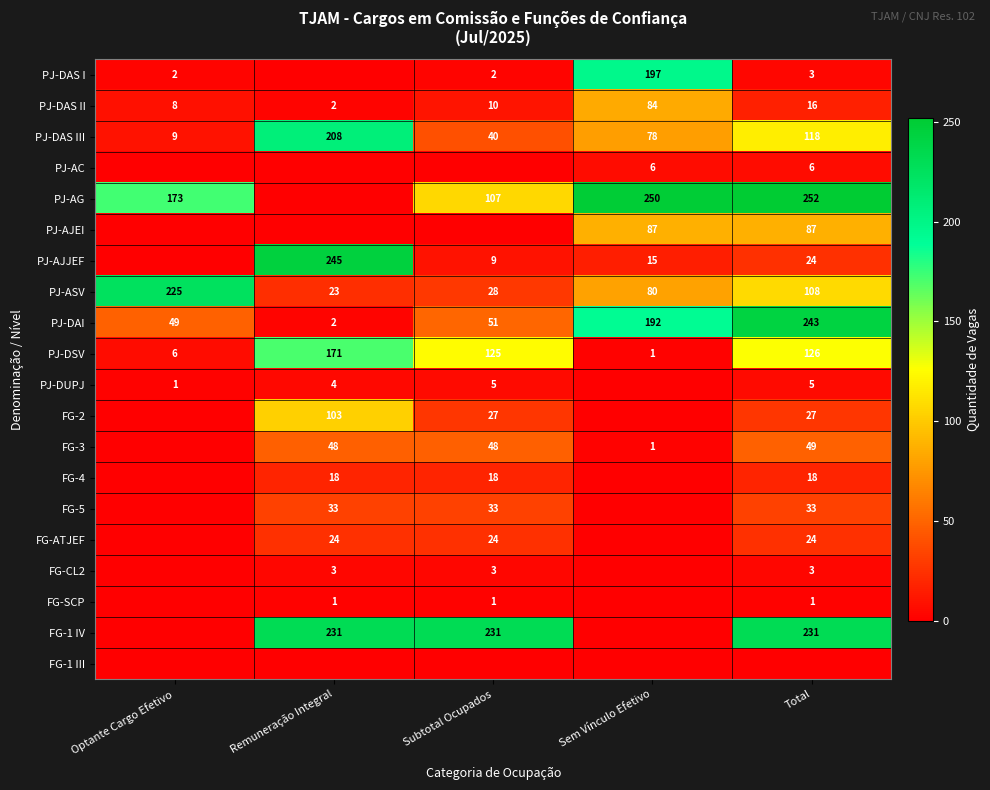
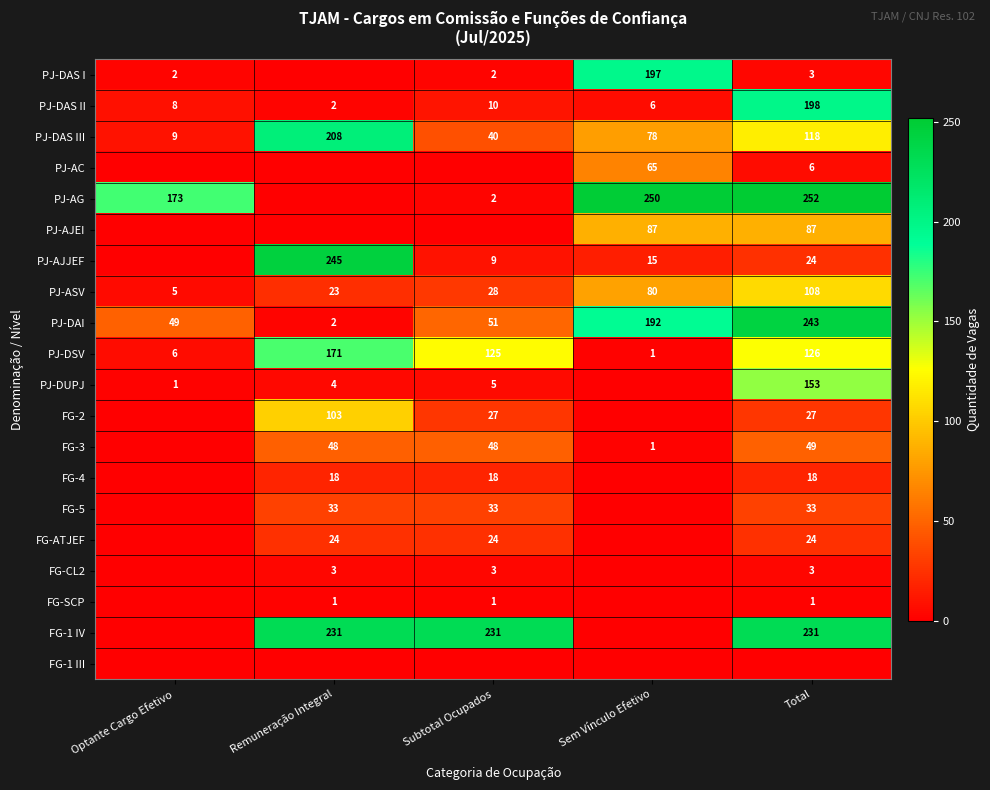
  {
    "PJ-DAS I": {
      "Optante Cargo Efetivo": 2,
      "Subtotal Ocupados": 2,
      "Sem Vínculo Efetivo": 197,
      "Total": 3
    },
    "PJ-DAS II": {
      "Optante Cargo Efetivo": 8,
      "Remuneração Integral": 2,
      "Subtotal Ocupados": 10,
-     "Sem Vínculo Efetivo": 84,
-     "Total": 16
+     "Sem Vínculo Efetivo": 6,
+     "Total": 198
    },
    "PJ-DAS III": {
      "Optante Cargo Efetivo": 9,
      "Remuneração Integral": 208,
      "Subtotal Ocupados": 40,
      "Sem Vínculo Efetivo": 78,
      "Total": 118
    },
    "PJ-AC": {
-     "Sem Vínculo Efetivo": 6,
+     "Sem Vínculo Efetivo": 65,
      "Total": 6
    },
    "PJ-AG": {
      "Optante Cargo Efetivo": 173,
-     "Subtotal Ocupados": 107,
+     "Subtotal Ocupados": 2,
      "Sem Vínculo Efetivo": 250,
      "Total": 252
    },
    "PJ-AJEI": {
      "Sem Vínculo Efetivo": 87,
      "Total": 87
    },
    "PJ-AJJEF": {
      "Remuneração Integral": 245,
      "Subtotal Ocupados": 9,
      "Sem Vínculo Efetivo": 15,
      "Total": 24
    },
    "PJ-ASV": {
-     "Optante Cargo Efetivo": 225,
+     "Optante Cargo Efetivo": 5,
      "Remuneração Integral": 23,
      "Subtotal Ocupados": 28,
      "Sem Vínculo Efetivo": 80,
      "Total": 108
    },
    "PJ-DAI": {
      "Optante Cargo Efetivo": 49,
      "Remuneração Integral": 2,
      "Subtotal Ocupados": 51,
      "Sem Vínculo Efetivo": 192,
      "Total": 243
    },
    "PJ-DSV": {
      "Optante Cargo Efetivo": 6,
      "Remuneração Integral": 171,
      "Subtotal Ocupados": 125,
      "Sem Vínculo Efetivo": 1,
      "Total": 126
    },
    "PJ-DUPJ": {
      "Optante Cargo Efetivo": 1,
      "Remuneração Integral": 4,
      "Subtotal Ocupados": 5,
-     "Total": 5
+     "Total": 153
    },
    "FG-2": {
      "Remuneração Integral": 103,
      "Subtotal Ocupados": 27,
      "Total": 27
    },
    "FG-3": {
      "Remuneração Integral": 48,
      "Subtotal Ocupados": 48,
      "Sem Vínculo Efetivo": 1,
      "Total": 49
    },
    "FG-4": {
      "Remuneração Integral": 18,
      "Subtotal Ocupados": 18,
      "Total": 18
    },
    "FG-5": {
      "Remuneração Integral": 33,
      "Subtotal Ocupados": 33,
      "Total": 33
    },
    "FG-ATJEF": {
      "Remuneração Integral": 24,
      "Subtotal Ocupados": 24,
      "Total": 24
    },
    "FG-CL2": {
      "Remuneração Integral": 3,
      "Subtotal Ocupados": 3,
      "Total": 3
    },
    "FG-SCP": {
      "Remuneração Integral": 1,
      "Subtotal Ocupados": 1,
      "Total": 1
    },
    "FG-1 IV": {
      "Remuneração Integral": 231,
      "Subtotal Ocupados": 231,
      "Total": 231
    }
  }
